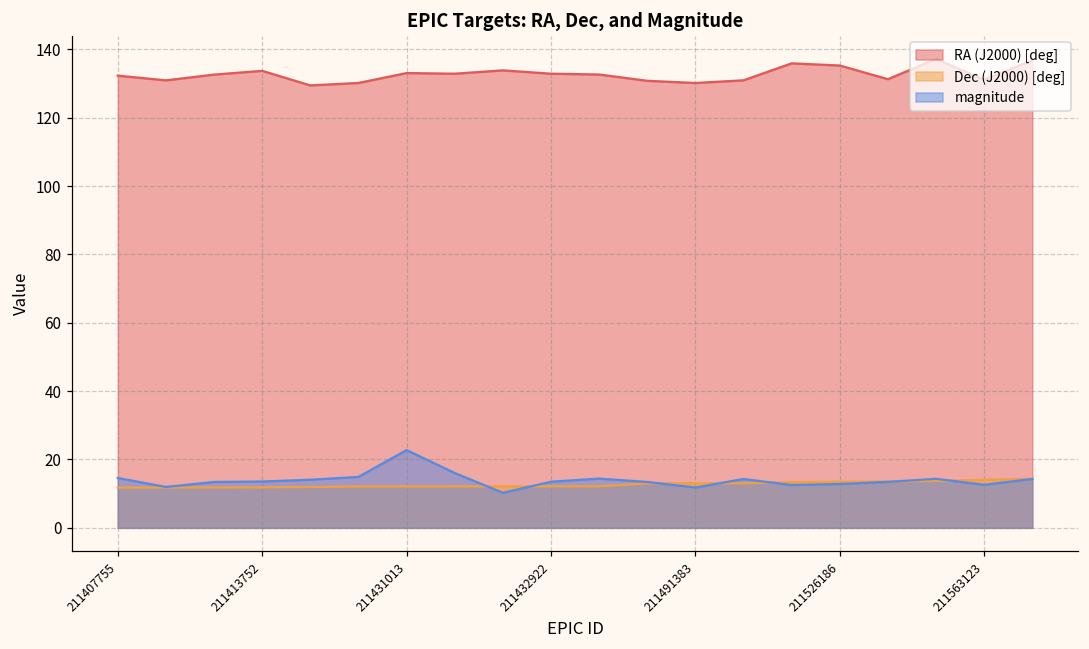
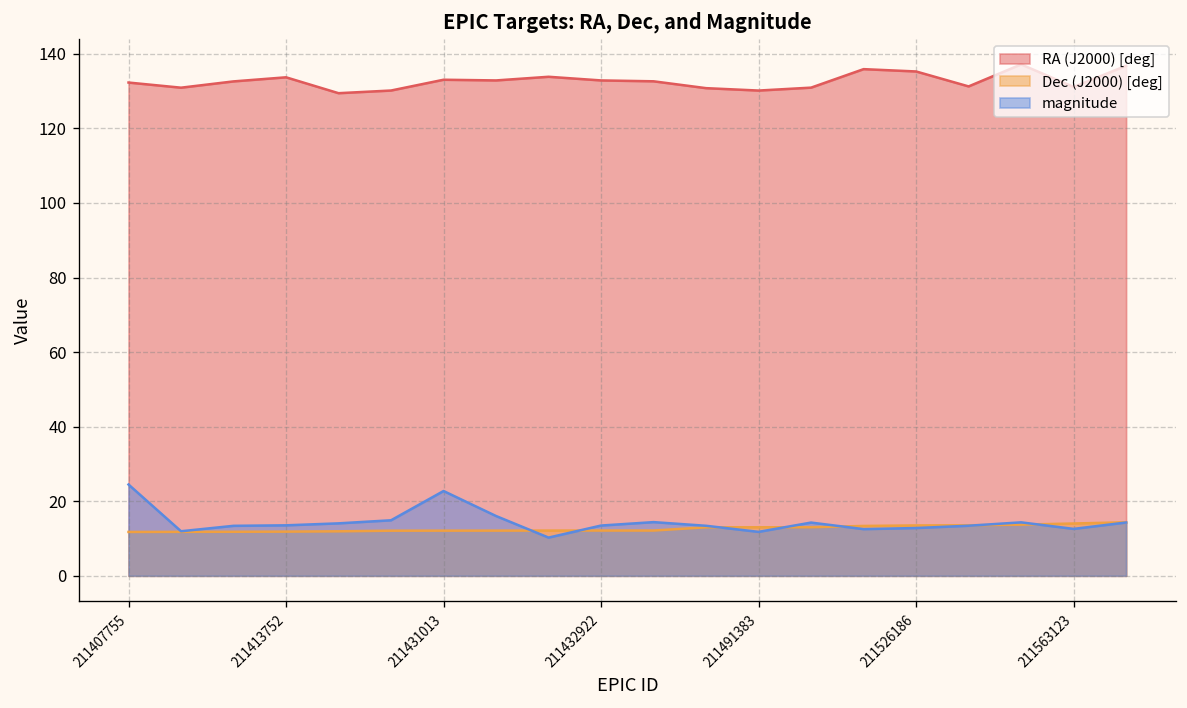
  {
    "magnitude": {
-     "211407755": 15,
+     "211407755": 24,
      "211413752": 14,
      "211431013": 23,
      "211432922": 13,
      "211491383": 12,
      "211563123": 13
    }
  }
